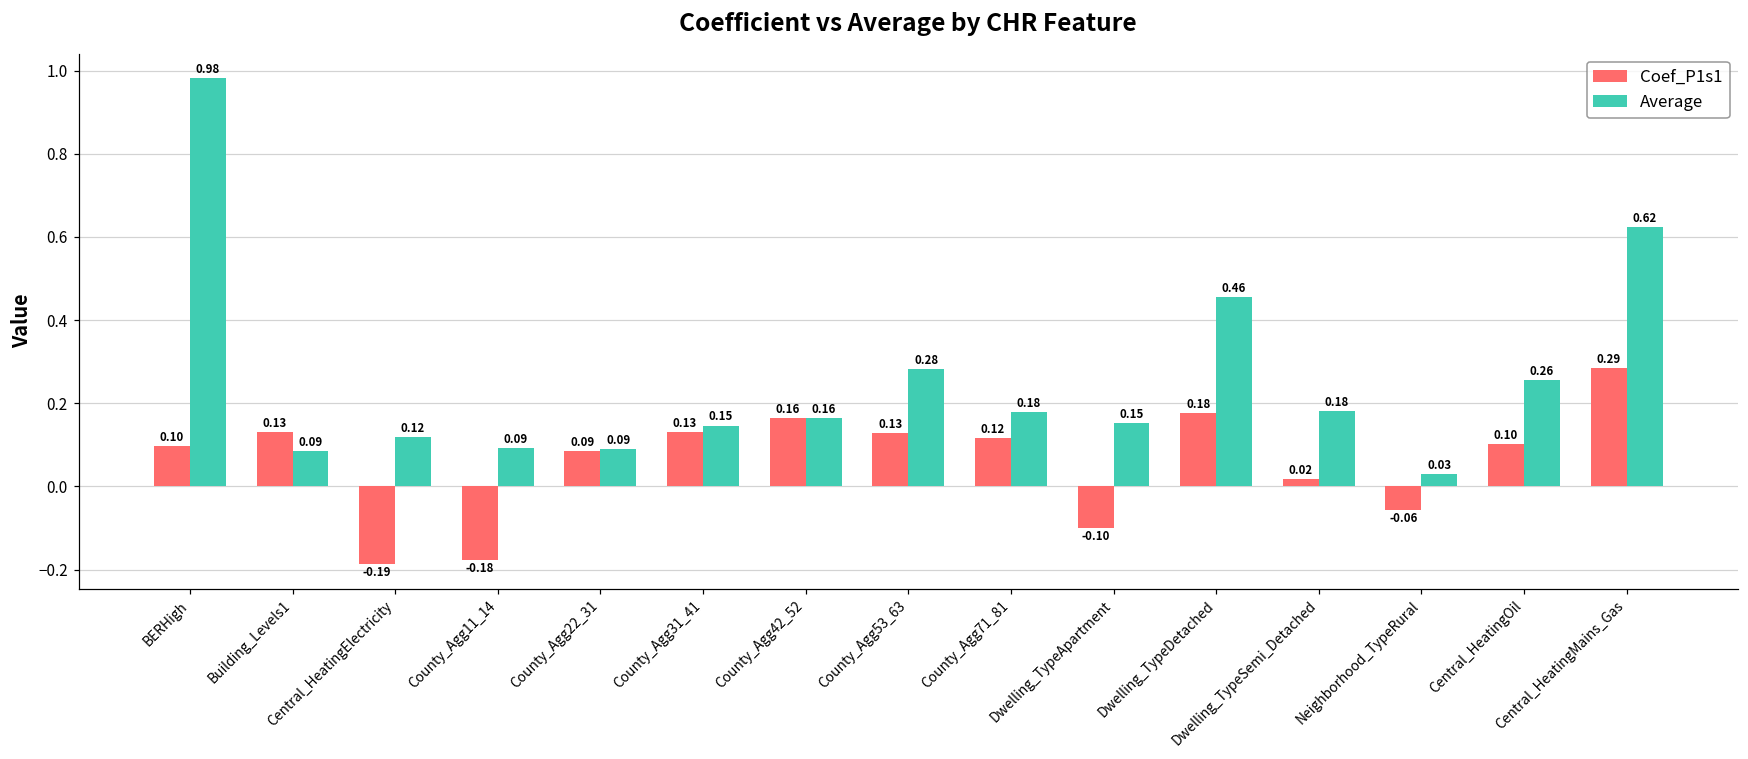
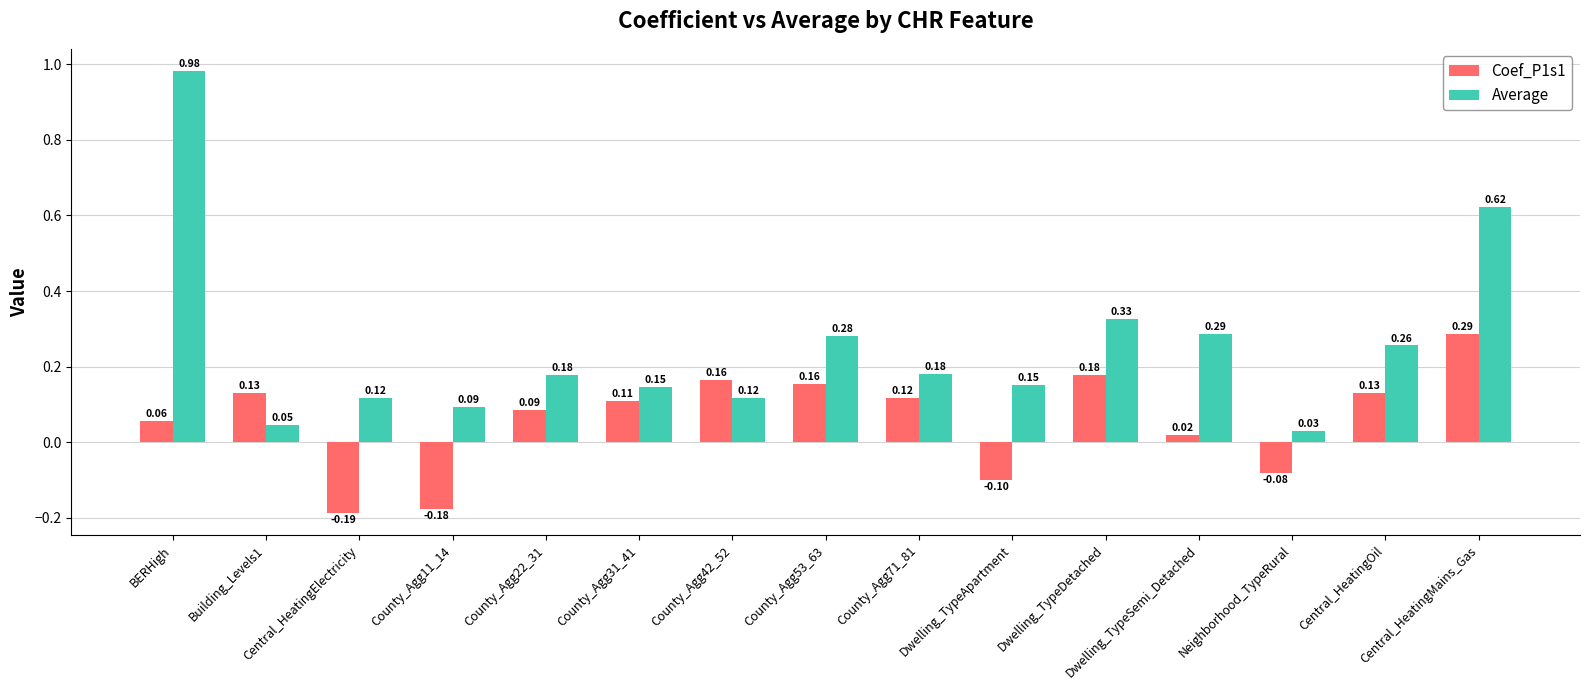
  {
    "Coef_P1s1": {
-     "BERHigh": 0.10,
+     "BERHigh": 0.06,
      "Building_Levels1": 0.13,
      "Central_HeatingElectricity": -0.19,
      "County_Agg11_14": -0.18,
      "County_Agg22_31": 0.09,
-     "County_Agg31_41": 0.13,
+     "County_Agg31_41": 0.11,
      "County_Agg42_52": 0.16,
-     "County_Agg53_63": 0.13,
+     "County_Agg53_63": 0.16,
      "County_Agg71_81": 0.12,
      "Dwelling_TypeApartment": -0.10,
      "Dwelling_TypeDetached": 0.18,
      "Dwelling_TypeSemi_Detached": 0.02,
-     "Neighborhood_TypeRural": -0.06,
-     "Central_HeatingOil": 0.10,
+     "Neighborhood_TypeRural": -0.08,
+     "Central_HeatingOil": 0.13,
      "Central_HeatingMains_Gas": 0.29
    },
    "Average": {
      "BERHigh": 0.98,
-     "Building_Levels1": 0.09,
+     "Building_Levels1": 0.05,
      "Central_HeatingElectricity": 0.12,
      "County_Agg11_14": 0.09,
-     "County_Agg22_31": 0.09,
+     "County_Agg22_31": 0.18,
      "County_Agg31_41": 0.15,
-     "County_Agg42_52": 0.16,
+     "County_Agg42_52": 0.12,
      "County_Agg53_63": 0.28,
      "County_Agg71_81": 0.18,
      "Dwelling_TypeApartment": 0.15,
-     "Dwelling_TypeDetached": 0.46,
-     "Dwelling_TypeSemi_Detached": 0.18,
+     "Dwelling_TypeDetached": 0.33,
+     "Dwelling_TypeSemi_Detached": 0.29,
      "Neighborhood_TypeRural": 0.03,
      "Central_HeatingOil": 0.26,
      "Central_HeatingMains_Gas": 0.62
    }
  }
